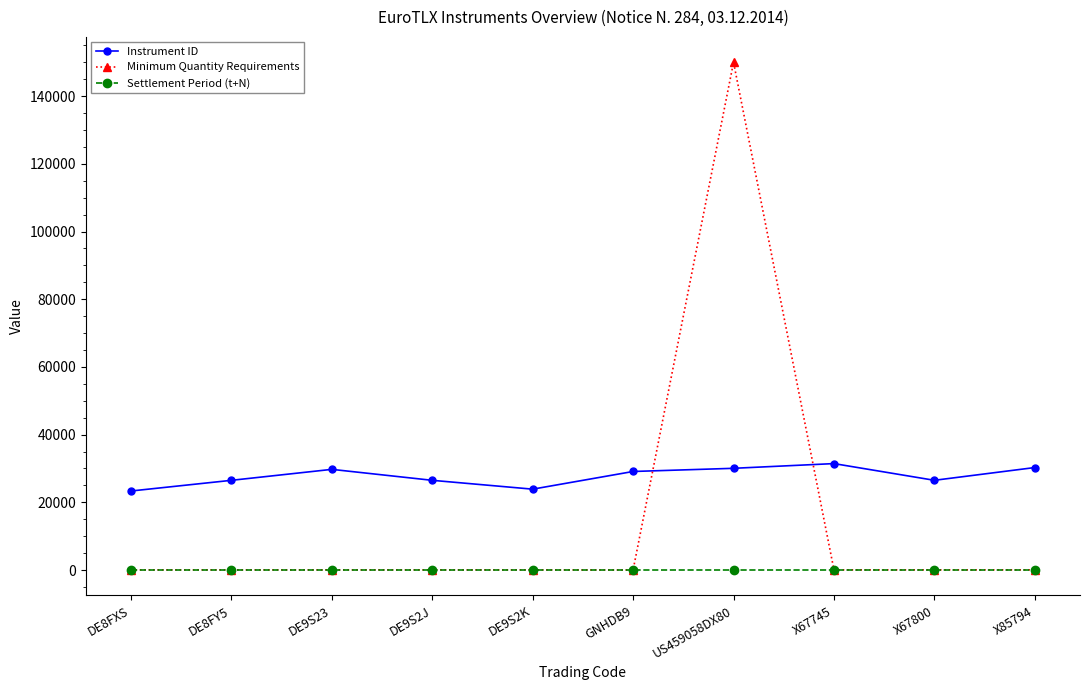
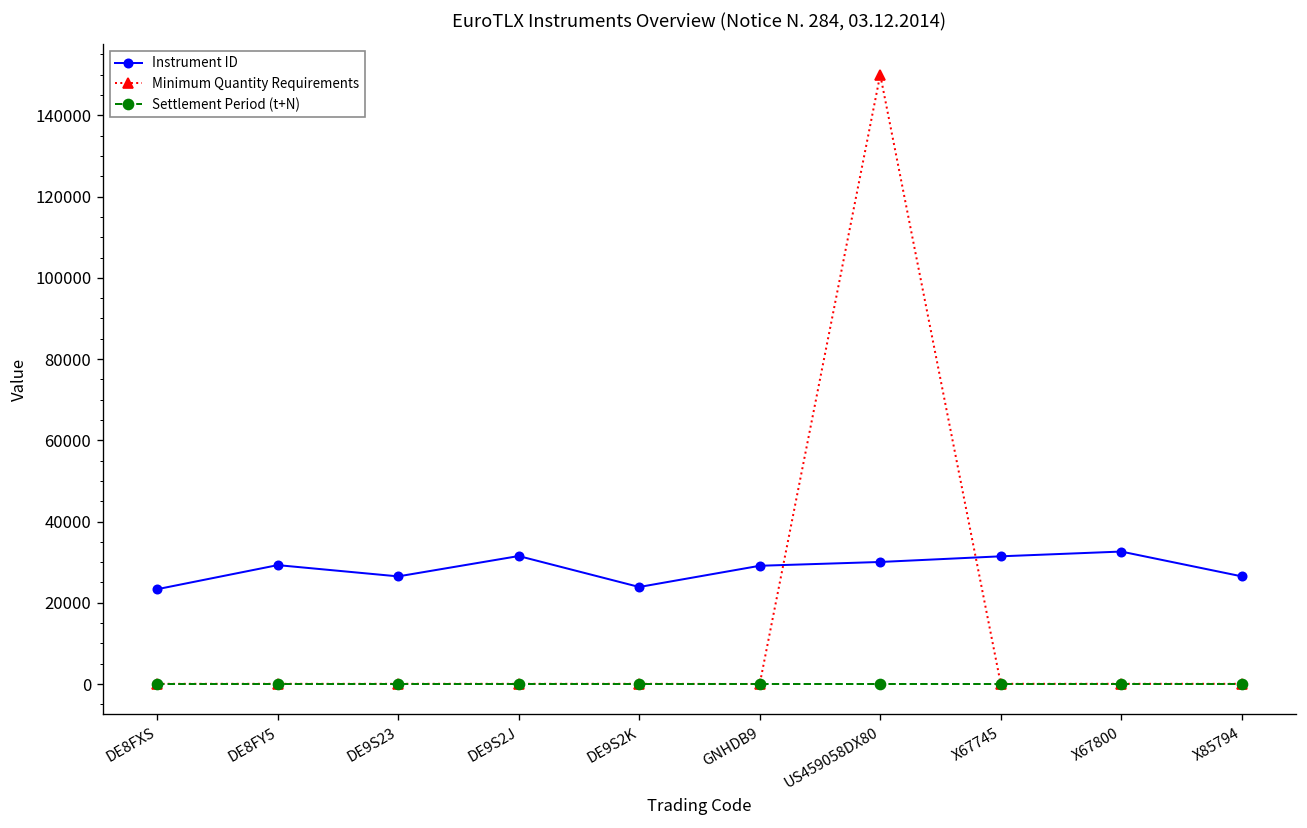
  {
    "Instrument ID": {
      "DE8FXS": 23000,
-     "DE8FY5": 26000,
-     "DE9S23": 30000,
-     "DE9S2J": 27000,
+     "DE8FY5": 29000,
+     "DE9S23": 26000,
+     "DE9S2J": 32000,
      "DE9S2K": 24000,
      "GNHDB9": 29000,
      "US459058DX80": 30000,
      "X67745": 31000,
-     "X67800": 27000,
-     "X85794": 30000
+     "X67800": 33000,
+     "X85794": 27000
    },
    "Minimum Quantity Requirements": {
      "US459058DX80": 150000
    },
    "Settlement Period (t+N)": {
      "US459058DX80": 0
    }
  }
